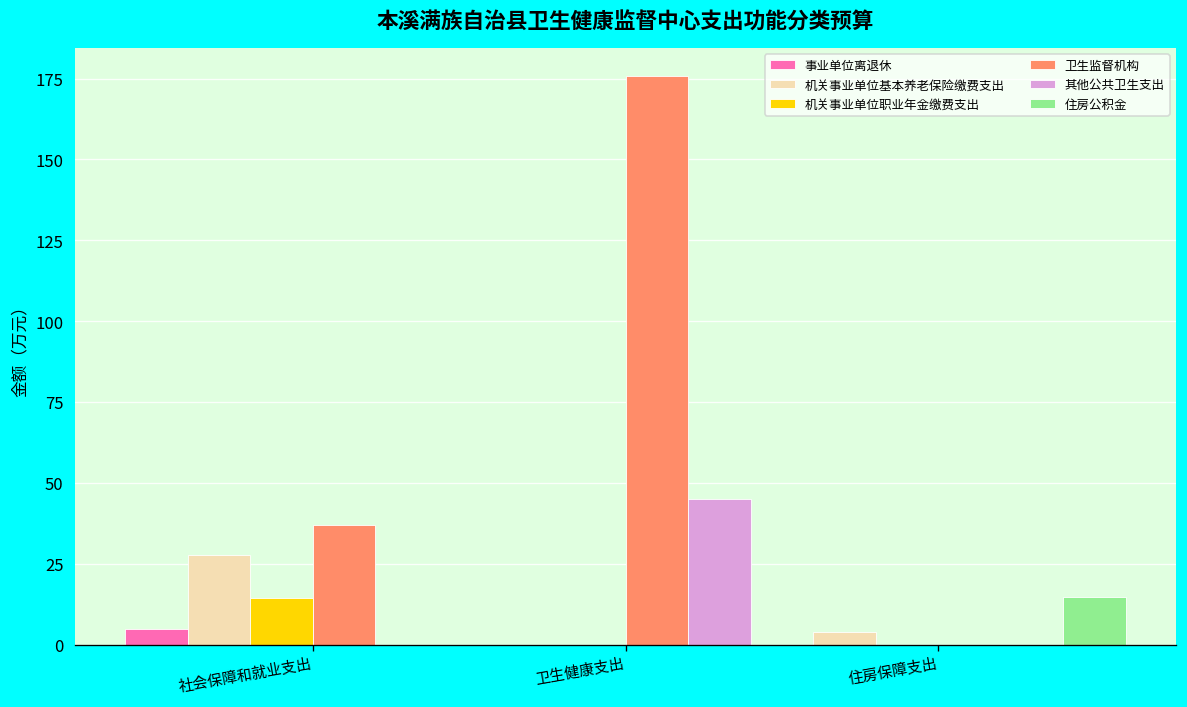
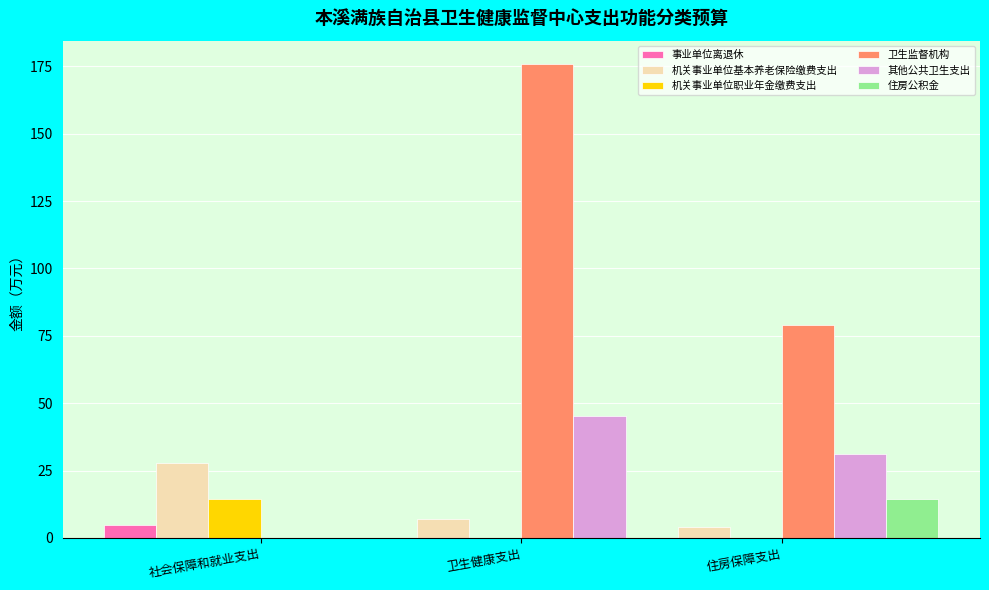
  {
    "机关事业单位基本养老保险缴费支出": {
      "社会保障和就业支出": 28,
-     "卫生健康支出": 0,
+     "卫生健康支出": 7,
      "住房保障支出": 4
    },
    "机关事业单位职业年金缴费支出": {
      "社会保障和就业支出": 15,
      "卫生健康支出": 0,
      "住房保障支出": 0
    },
    "卫生监督机构": {
-     "社会保障和就业支出": 37,
+     "社会保障和就业支出": 0,
      "卫生健康支出": 176,
-     "住房保障支出": 0
+     "住房保障支出": 79
    },
    "其他公共卫生支出": {
      "社会保障和就业支出": 0,
      "卫生健康支出": 45,
-     "住房保障支出": 0
+     "住房保障支出": 31
    }
  }
